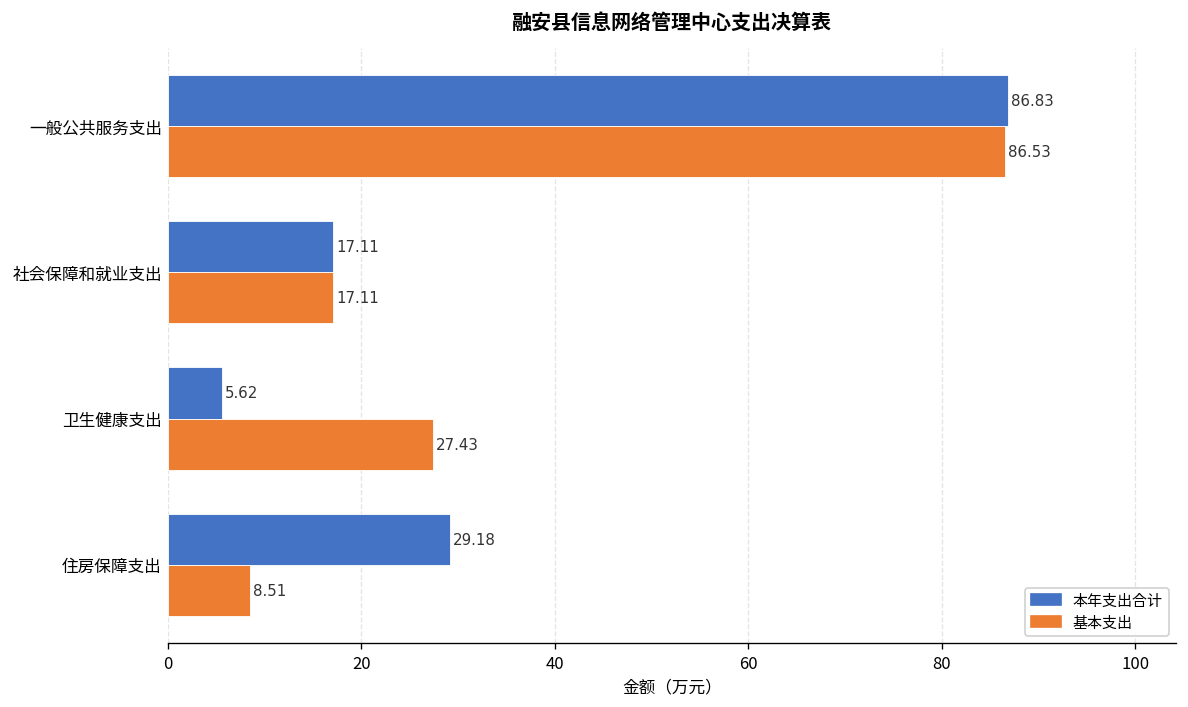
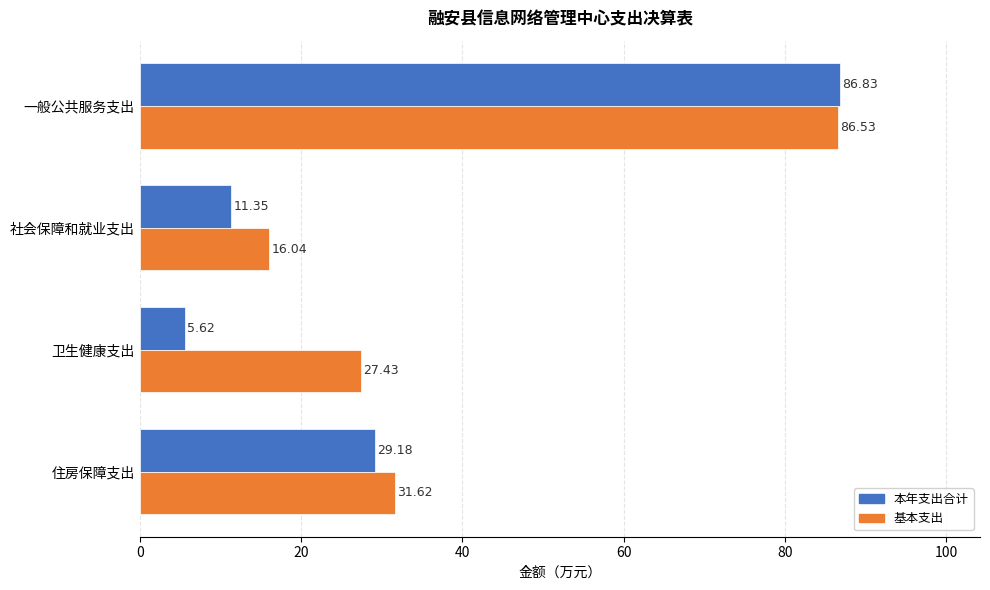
  {
    "本年支出合计": {
      "一般公共服务支出": 86.83,
-     "社会保障和就业支出": 17.11,
+     "社会保障和就业支出": 11.35,
      "卫生健康支出": 5.62,
      "住房保障支出": 29.18
    },
    "基本支出": {
      "一般公共服务支出": 86.53,
-     "社会保障和就业支出": 17.11,
+     "社会保障和就业支出": 16.04,
      "卫生健康支出": 27.43,
-     "住房保障支出": 8.51
+     "住房保障支出": 31.62
    }
  }
